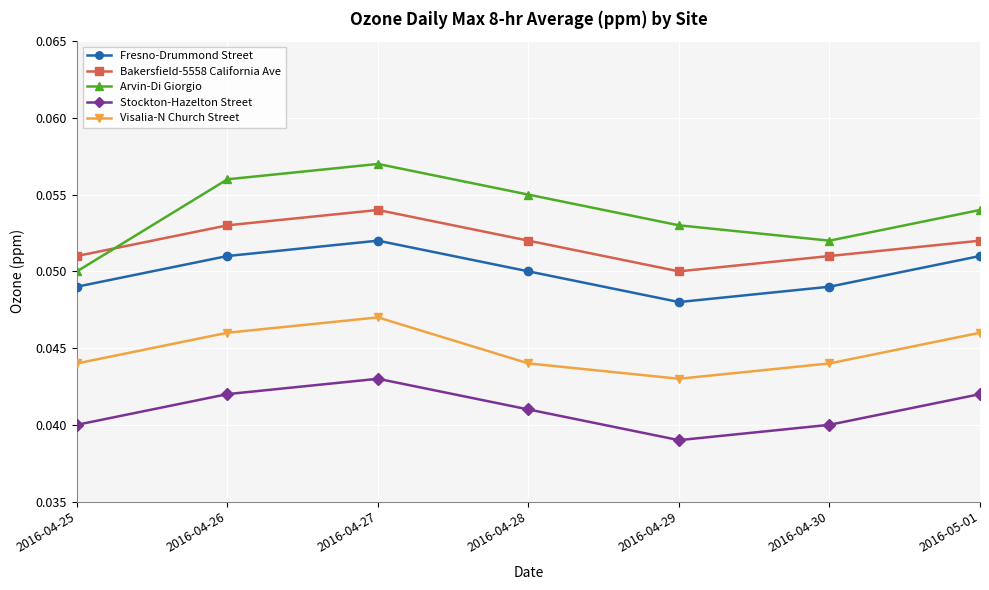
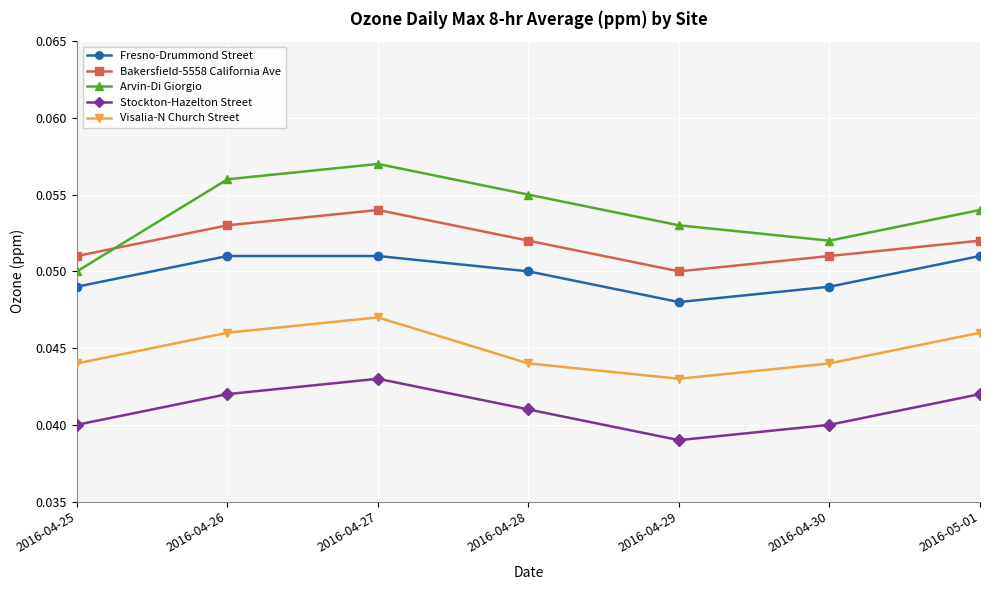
  {
    "Fresno-Drummond Street": {
      "2016-04-25": 0.049,
      "2016-04-26": 0.051,
-     "2016-04-27": 0.052,
+     "2016-04-27": 0.051,
      "2016-04-28": 0.050,
      "2016-04-29": 0.048,
      "2016-04-30": 0.049,
      "2016-05-01": 0.051
    },
    "Bakersfield-5558 California Ave": {
      "2016-04-25": 0.051,
      "2016-04-26": 0.053,
      "2016-04-27": 0.054,
      "2016-04-28": 0.052,
      "2016-04-29": 0.050,
      "2016-04-30": 0.051,
      "2016-05-01": 0.052
    },
    "Arvin-Di Giorgio": {
      "2016-04-25": 0.050,
      "2016-04-26": 0.056,
      "2016-04-27": 0.057,
      "2016-04-28": 0.055,
      "2016-04-29": 0.053,
      "2016-04-30": 0.052,
      "2016-05-01": 0.054
    },
    "Stockton-Hazelton Street": {
      "2016-04-25": 0.040,
      "2016-04-26": 0.042,
      "2016-04-27": 0.043,
      "2016-04-28": 0.041,
      "2016-04-29": 0.039,
      "2016-04-30": 0.040,
      "2016-05-01": 0.042
    },
    "Visalia-N Church Street": {
      "2016-04-25": 0.044,
      "2016-04-26": 0.046,
      "2016-04-27": 0.047,
      "2016-04-28": 0.044,
      "2016-04-29": 0.043,
      "2016-04-30": 0.044,
      "2016-05-01": 0.046
    }
  }
